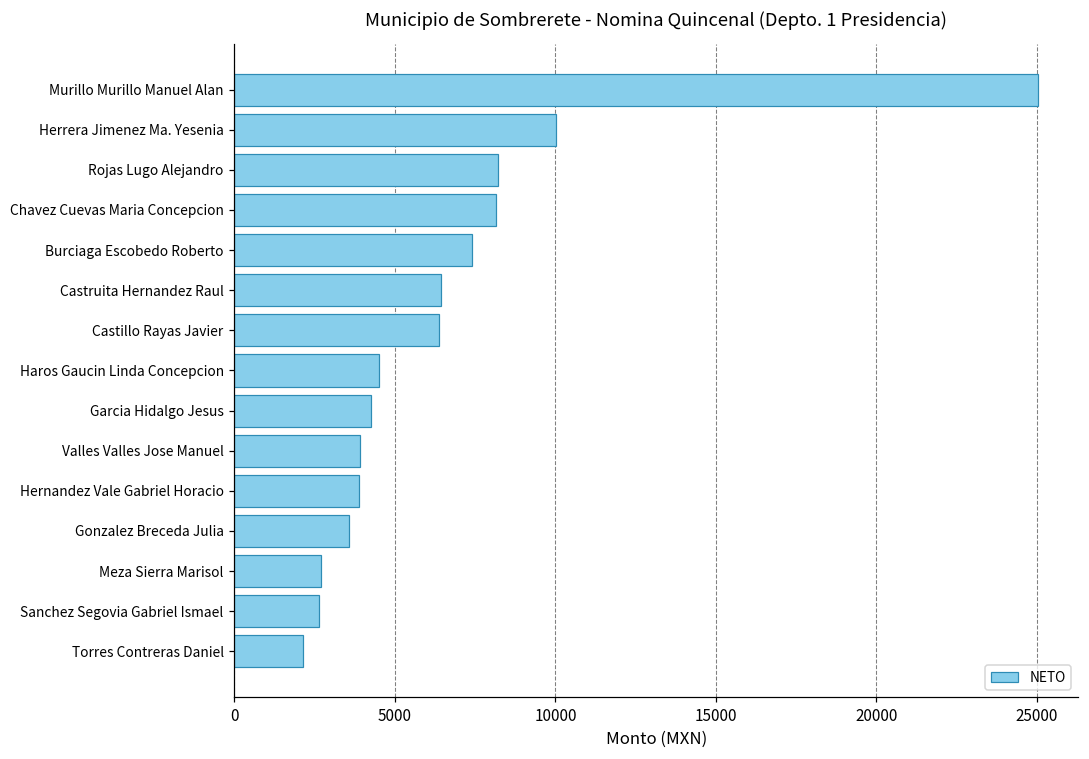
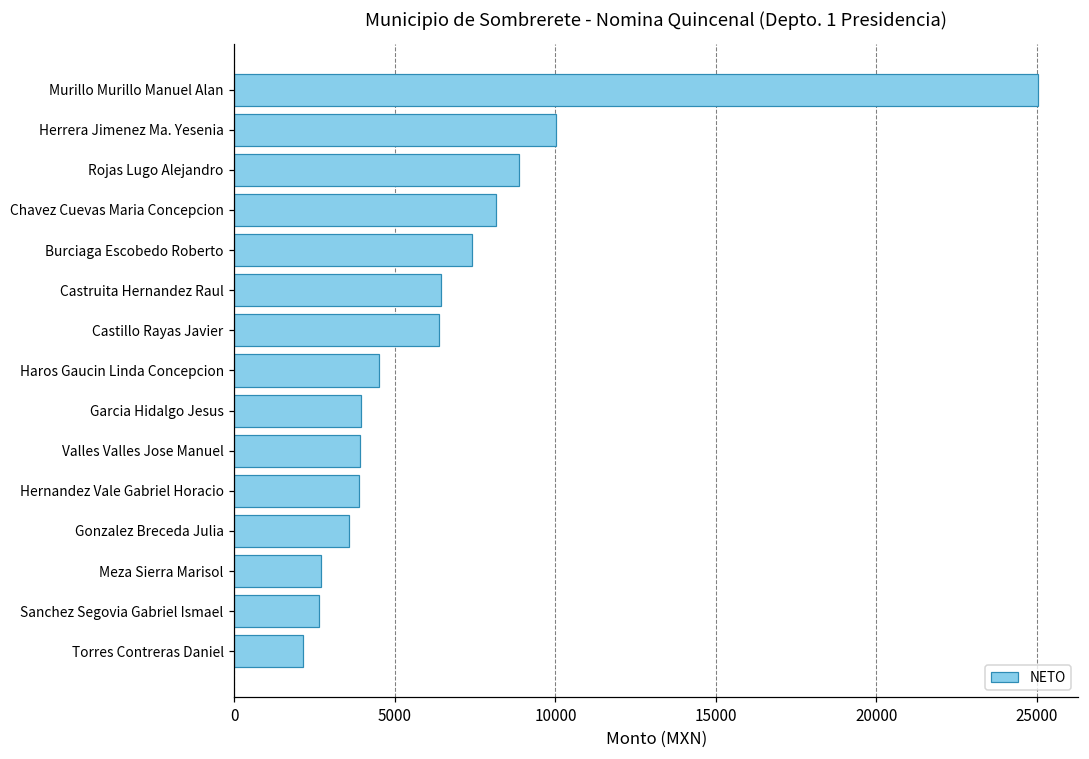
  {
    "Murillo Murillo Manuel Alan": 25000,
    "Herrera Jimenez Ma. Yesenia": 10000,
-   "Rojas Lugo Alejandro": 8200,
+   "Rojas Lugo Alejandro": 8900,
    "Chavez Cuevas Maria Concepcion": 8100,
    "Burciaga Escobedo Roberto": 7400,
    "Castruita Hernandez Raul": 6400,
    "Castillo Rayas Javier": 6400,
    "Haros Gaucin Linda Concepcion": 4500,
-   "Garcia Hidalgo Jesus": 4200,
+   "Garcia Hidalgo Jesus": 3900,
    "Valles Valles Jose Manuel": 3900,
    "Hernandez Vale Gabriel Horacio": 3900,
    "Gonzalez Breceda Julia": 3600,
    "Meza Sierra Marisol": 2700,
    "Sanchez Segovia Gabriel Ismael": 2600,
    "Torres Contreras Daniel": 2100
  }
